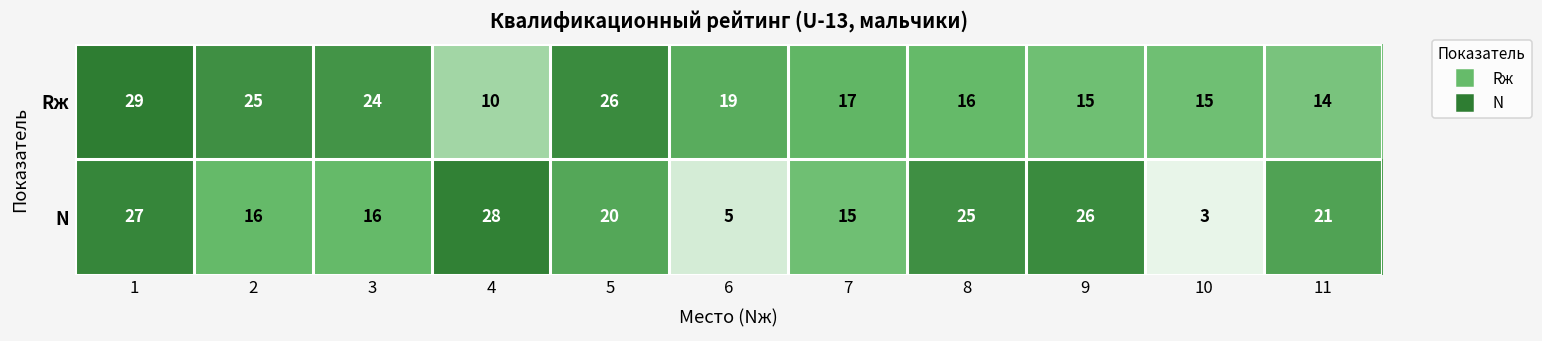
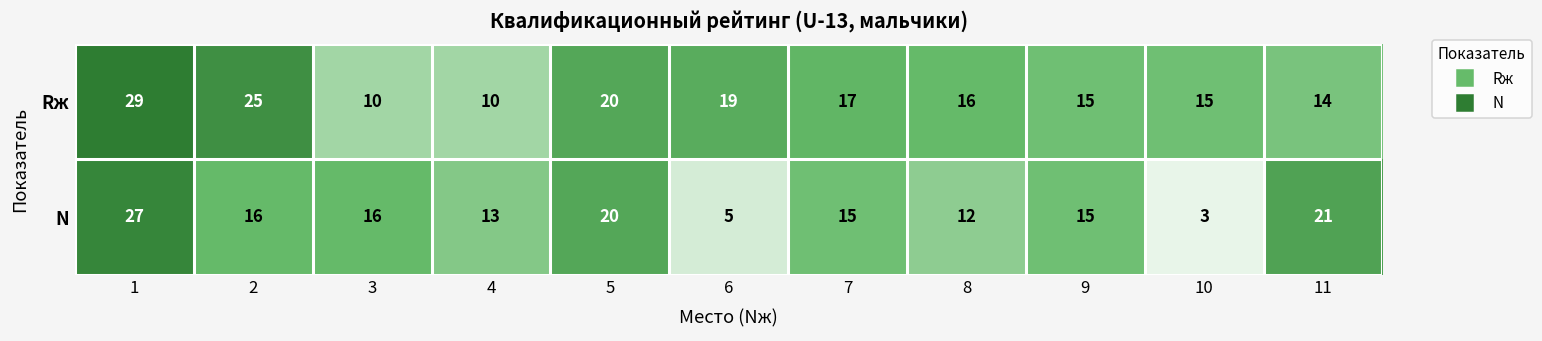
  {
    "Rж": {
      "1": 29,
      "2": 25,
-     "3": 24,
+     "3": 10,
      "4": 10,
-     "5": 26,
+     "5": 20,
      "6": 19,
      "7": 17,
      "8": 16,
      "9": 15,
      "10": 15,
      "11": 14
    },
    "N": {
      "1": 27,
      "2": 16,
      "3": 16,
-     "4": 28,
+     "4": 13,
      "5": 20,
      "6": 5,
      "7": 15,
-     "8": 25,
-     "9": 26,
+     "8": 12,
+     "9": 15,
      "10": 3,
      "11": 21
    }
  }
